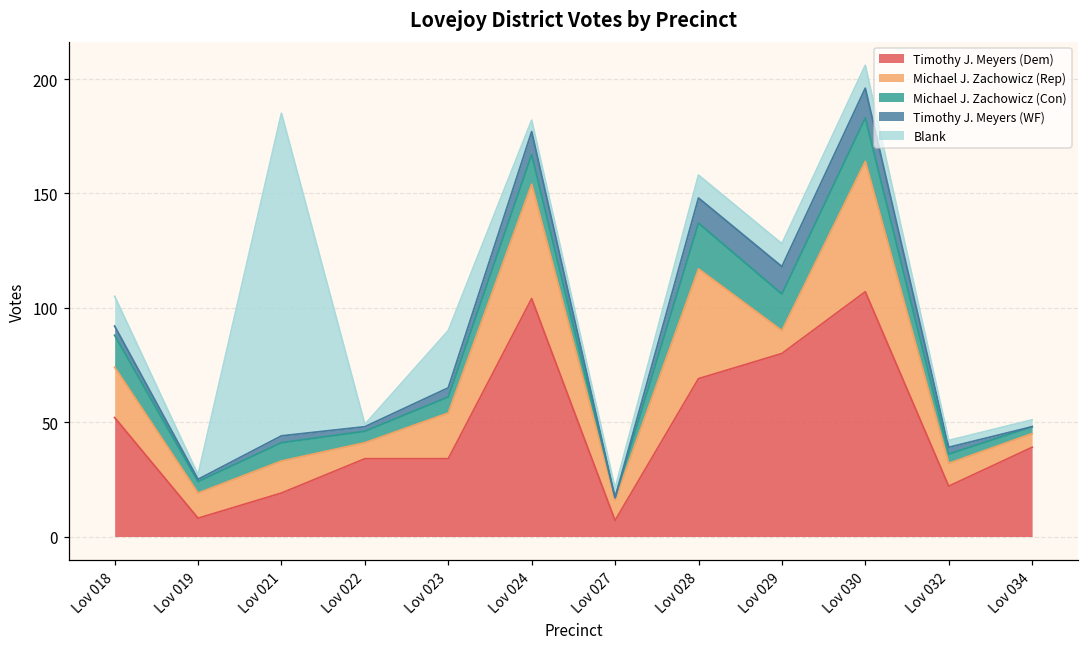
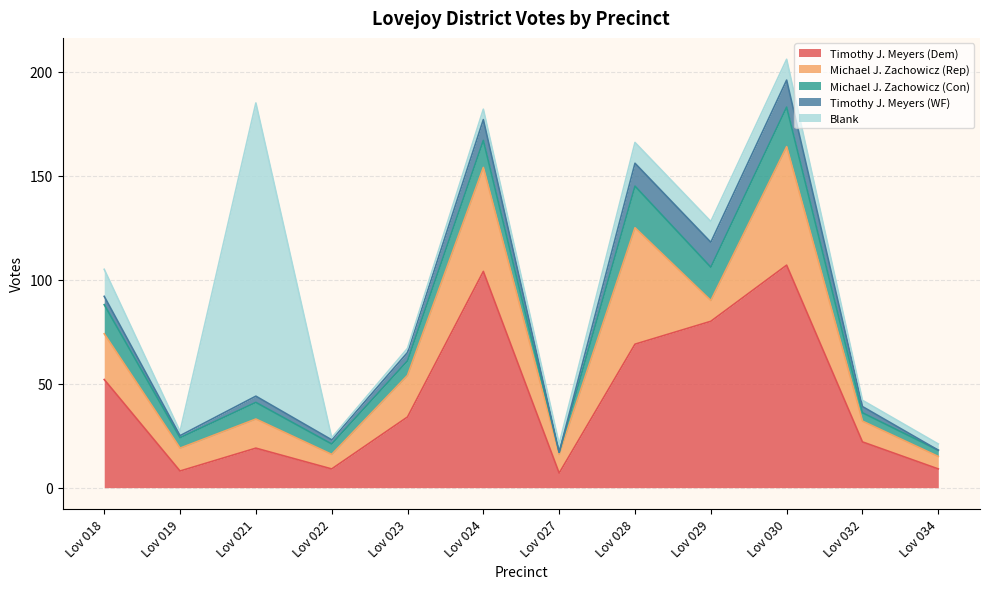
  {
    "Timothy J. Meyers (Dem)": {
      "Lov 018": 52,
      "Lov 019": 8,
      "Lov 021": 19,
-     "Lov 022": 34,
+     "Lov 022": 9,
      "Lov 023": 34,
      "Lov 024": 104,
      "Lov 027": 7,
      "Lov 028": 69,
      "Lov 029": 80,
      "Lov 030": 107,
      "Lov 032": 22,
-     "Lov 034": 39
+     "Lov 034": 9
    },
    "Michael J. Zachowicz (Rep)": {
      "Lov 018": 22,
      "Lov 019": 11,
      "Lov 021": 14,
      "Lov 022": 7,
      "Lov 023": 20,
      "Lov 024": 50,
-     "Lov 028": 48,
+     "Lov 028": 56,
      "Lov 029": 10,
      "Lov 030": 57,
      "Lov 032": 10,
      "Lov 034": 6
    },
    "Blank": {
      "Lov 018": 13,
      "Lov 019": 2,
      "Lov 021": 141,
-     "Lov 023": 25,
+     "Lov 023": 2,
      "Lov 024": 5,
      "Lov 027": 4,
      "Lov 028": 10,
      "Lov 029": 10,
      "Lov 030": 10,
      "Lov 032": 3,
      "Lov 034": 3
    }
  }
